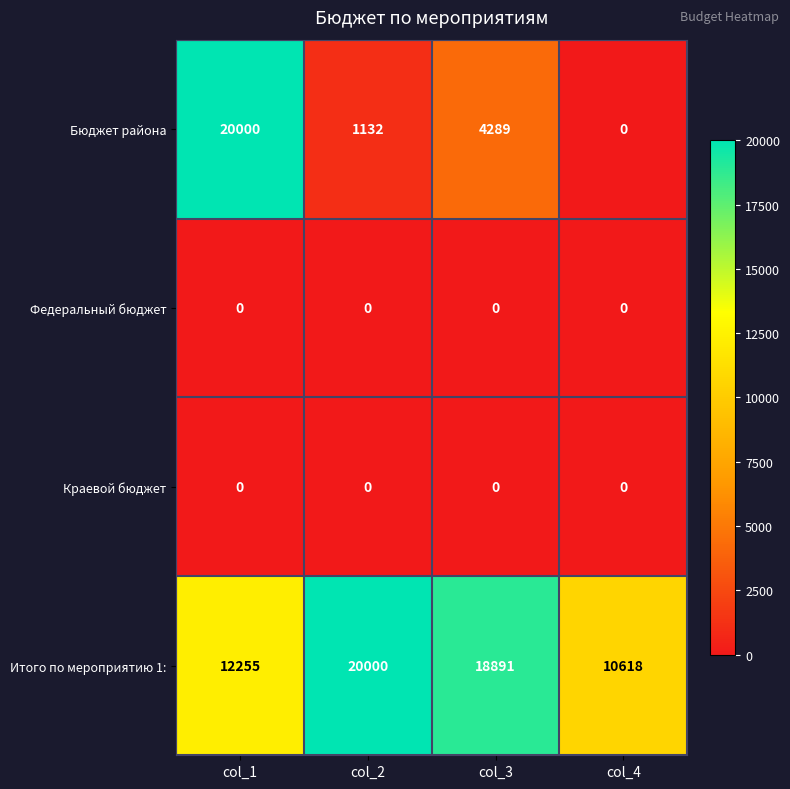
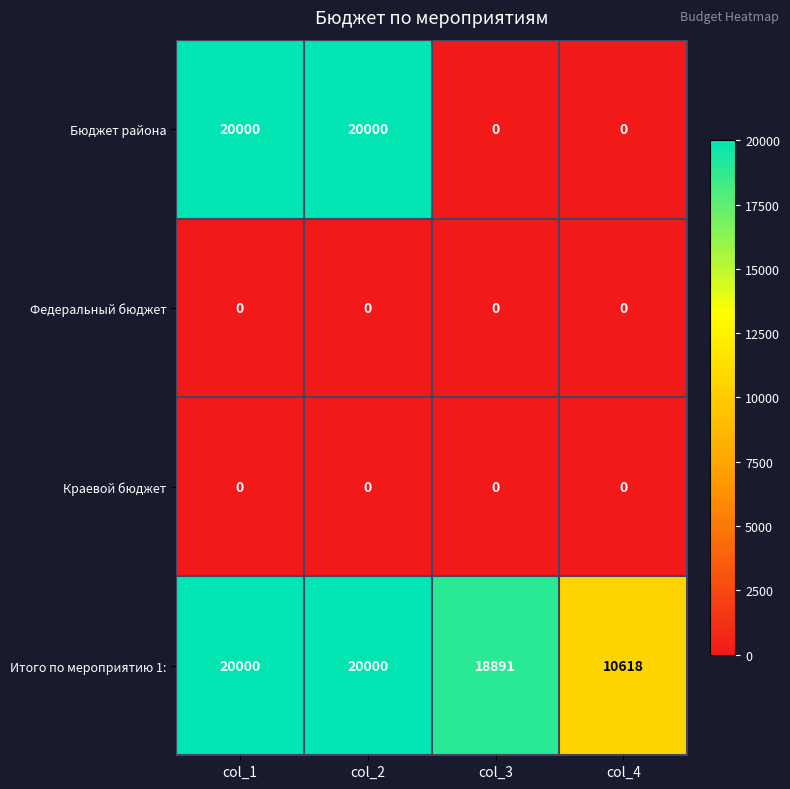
  {
    "Бюджет района": {
      "col_1": 20000,
-     "col_2": 1132,
-     "col_3": 4289,
+     "col_2": 20000,
+     "col_3": 0,
      "col_4": 0
    },
    "Федеральный бюджет": {
      "col_1": 0,
      "col_2": 0,
      "col_3": 0,
      "col_4": 0
    },
    "Краевой бюджет": {
      "col_1": 0,
      "col_2": 0,
      "col_3": 0,
      "col_4": 0
    },
    "Итого по мероприятию 1:": {
-     "col_1": 12255,
+     "col_1": 20000,
      "col_2": 20000,
      "col_3": 18891,
      "col_4": 10618
    }
  }
